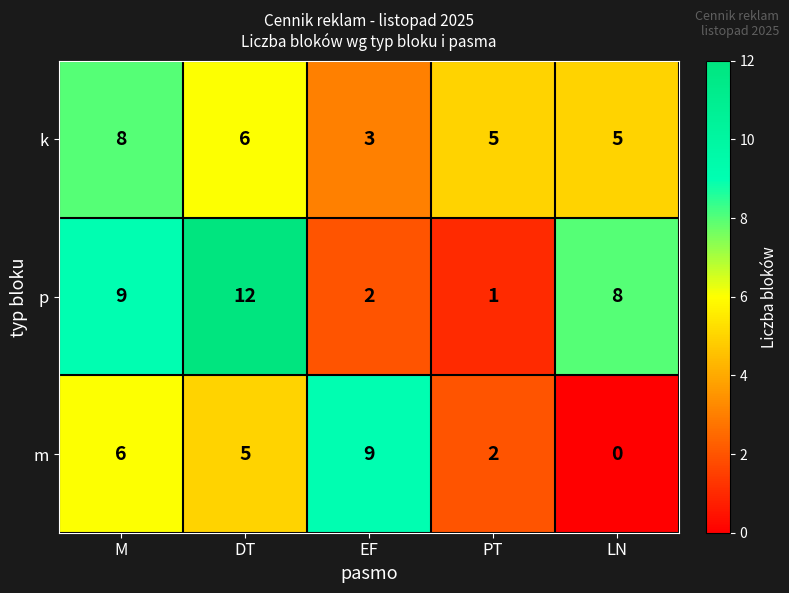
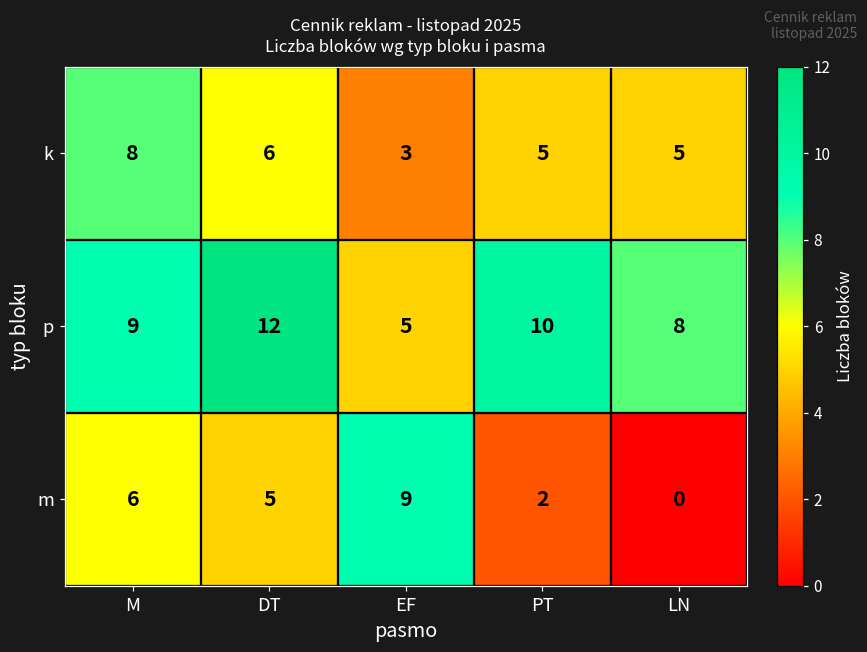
  {
    "k": {
      "M": 8,
      "DT": 6,
      "EF": 3,
      "PT": 5,
      "LN": 5
    },
    "p": {
      "M": 9,
      "DT": 12,
-     "EF": 2,
-     "PT": 1,
+     "EF": 5,
+     "PT": 10,
      "LN": 8
    },
    "m": {
      "M": 6,
      "DT": 5,
      "EF": 9,
      "PT": 2,
      "LN": 0
    }
  }
